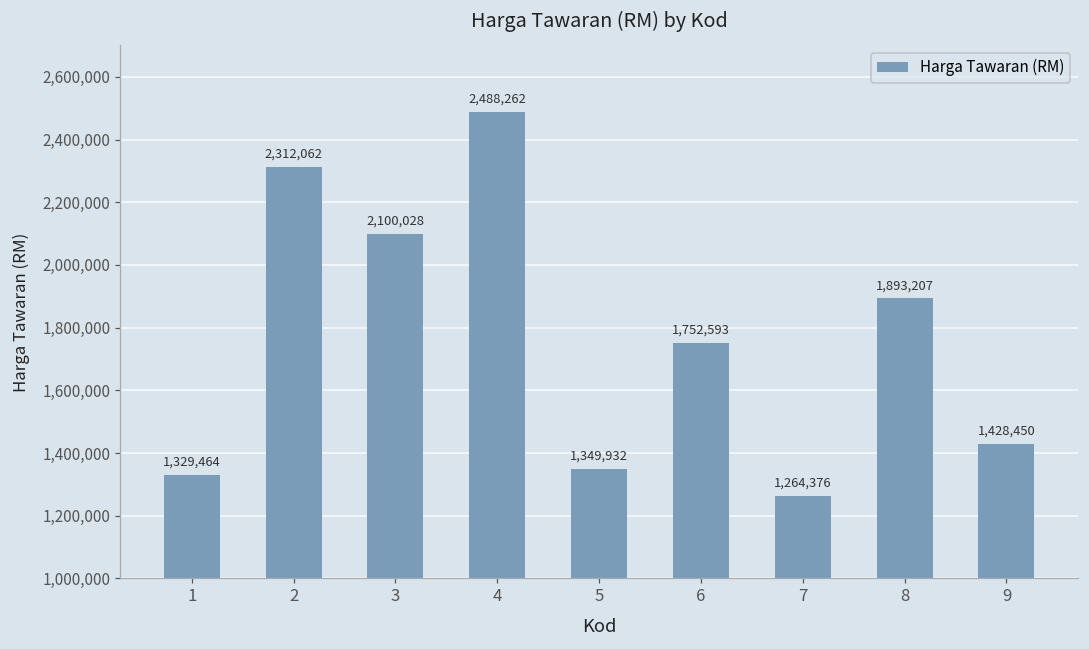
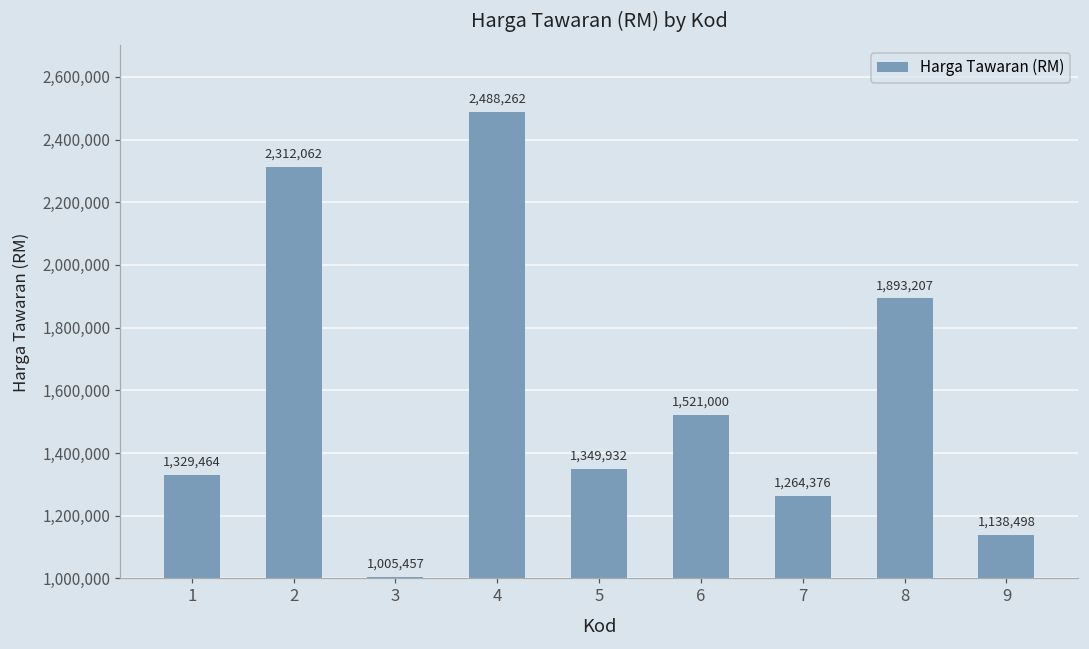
  {
    "1": "1,329,464",
    "2": "2,312,062",
-   "3": "2,100,028",
+   "3": "1,005,457",
    "4": "2,488,262",
    "5": "1,349,932",
-   "6": "1,752,593",
+   "6": "1,521,000",
    "7": "1,264,376",
    "8": "1,893,207",
-   "9": "1,428,450"
+   "9": "1,138,498"
  }
